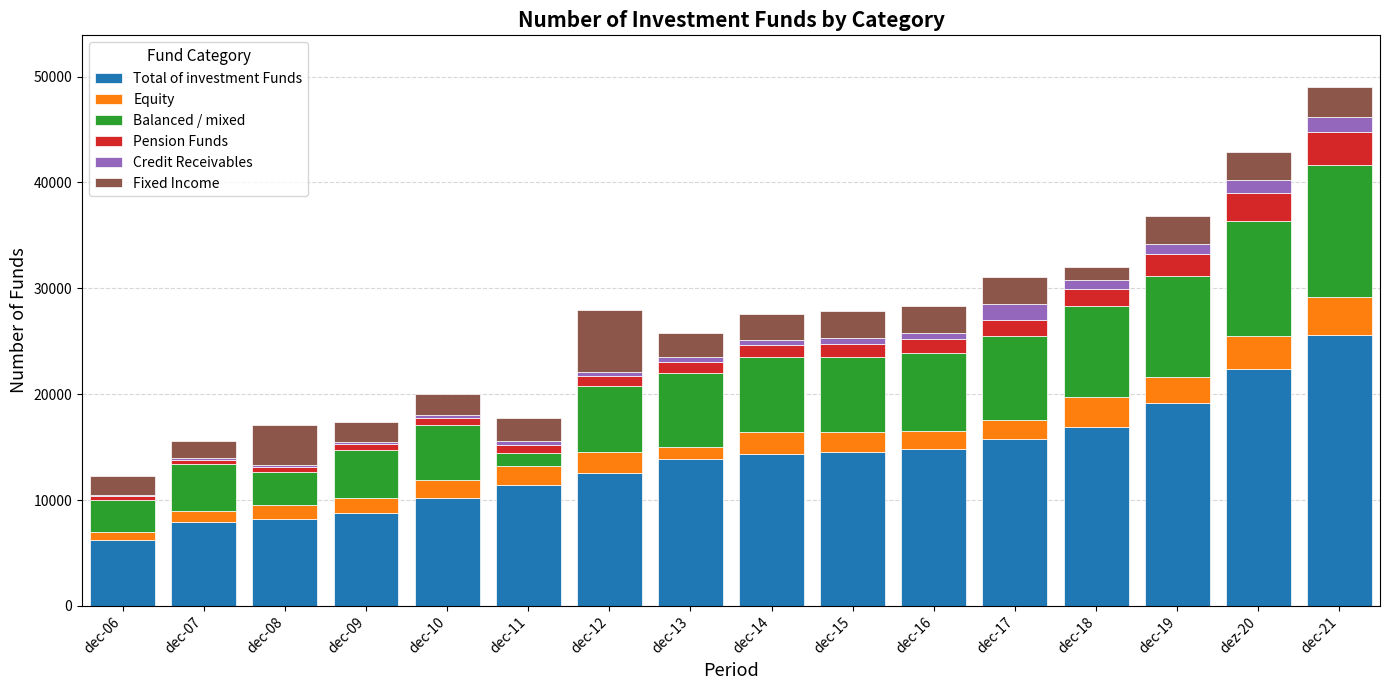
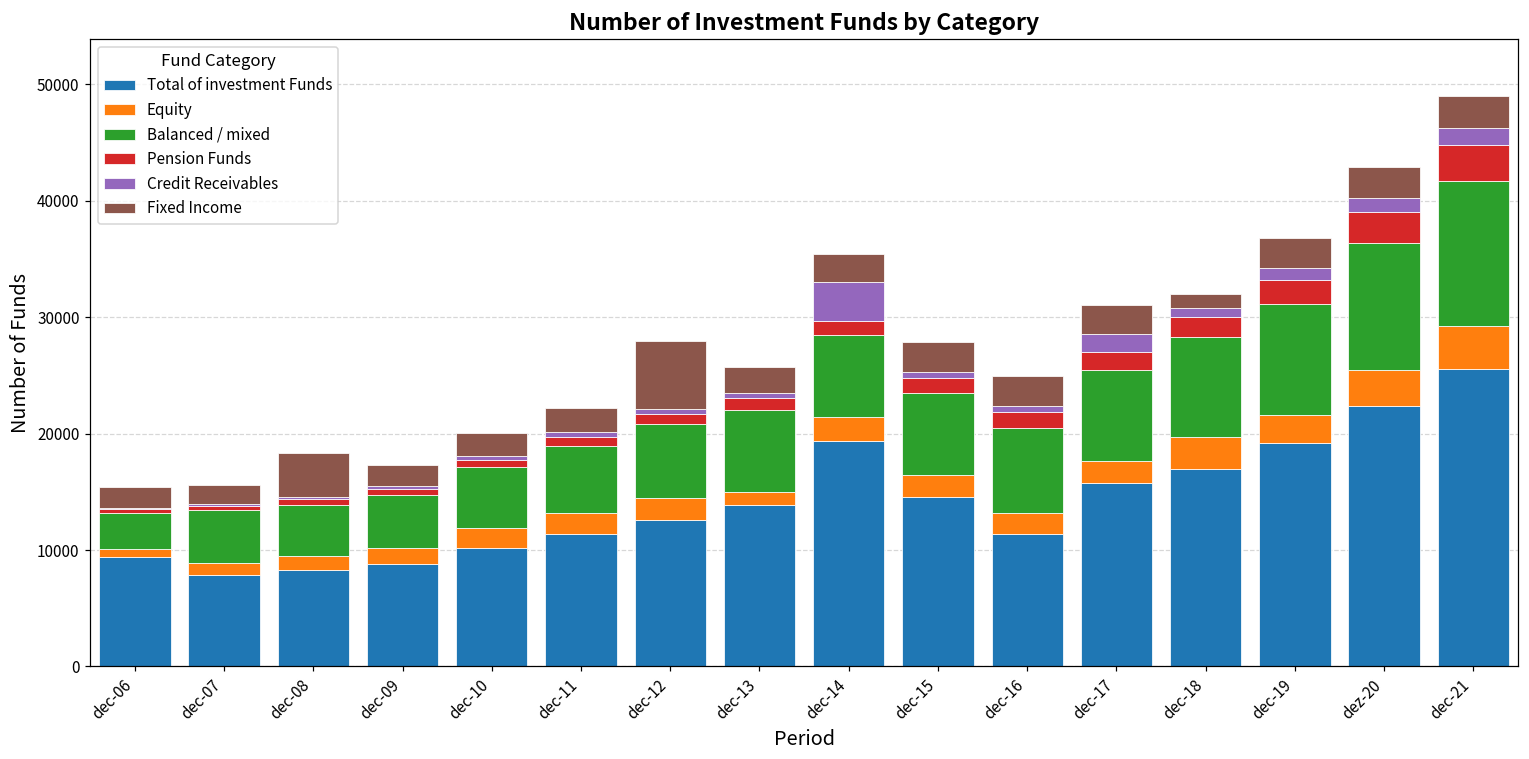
  {
    "Total of investment Funds": {
-     "dec-06": 6200,
+     "dec-06": 9400,
      "dec-07": 7900,
      "dec-08": 8200,
      "dec-09": 8800,
      "dec-10": 10200,
      "dec-11": 11400,
      "dec-12": 12500,
      "dec-13": 13900,
-     "dec-14": 14300,
+     "dec-14": 19300,
      "dec-15": 14500,
-     "dec-16": 14800,
+     "dec-16": 11400,
      "dec-17": 15800,
      "dec-18": 16900,
      "dec-19": 19200,
      "dez-20": 22400,
      "dec-21": 25600
    },
    "Equity": {
      "dec-06": 700,
      "dec-07": 1000,
      "dec-08": 1300,
      "dec-09": 1400,
      "dec-10": 1700,
      "dec-11": 1800,
      "dec-12": 2000,
      "dec-13": 1100,
      "dec-14": 2100,
      "dec-15": 1900,
      "dec-16": 1800,
      "dec-17": 1800,
      "dec-18": 2800,
      "dec-19": 2400,
      "dez-20": 3100,
      "dec-21": 3600
    },
    "Balanced / mixed": {
      "dec-06": 3100,
      "dec-07": 4500,
-     "dec-08": 3200,
+     "dec-08": 4300,
      "dec-09": 4500,
      "dec-10": 5200,
-     "dec-11": 1200,
+     "dec-11": 5800,
      "dec-12": 6300,
      "dec-13": 7000,
      "dec-14": 7100,
      "dec-15": 7000,
      "dec-16": 7300,
      "dec-17": 7900,
      "dec-18": 8600,
      "dec-19": 9500,
      "dez-20": 10900,
      "dec-21": 12400
    },
    "Pension Funds": {
      "dec-06": 300,
      "dec-07": 400,
      "dec-08": 500,
      "dec-09": 600,
      "dec-10": 700,
      "dec-11": 800,
      "dec-12": 900,
      "dec-13": 1100,
      "dec-14": 1200,
      "dec-15": 1300,
      "dec-16": 1400,
      "dec-17": 1500,
      "dec-18": 1700,
      "dec-19": 2100,
      "dez-20": 2600,
      "dec-21": 3100
    },
    "Credit Receivables": {
      "dec-10": 300,
      "dec-11": 400,
      "dec-12": 400,
      "dec-13": 400,
-     "dec-14": 500,
+     "dec-14": 3300,
      "dec-15": 600,
      "dec-16": 500,
      "dec-17": 1500,
      "dec-18": 800,
      "dec-19": 1000,
      "dez-20": 1200,
      "dec-21": 1500
    },
    "Fixed Income": {
      "dec-06": 1800,
      "dec-07": 1700,
      "dec-08": 3800,
      "dec-09": 1900,
      "dec-10": 2000,
      "dec-11": 2100,
      "dec-12": 5900,
      "dec-13": 2200,
      "dec-14": 2400,
      "dec-15": 2500,
      "dec-16": 2500,
      "dec-17": 2500,
      "dec-18": 1200,
      "dec-19": 2600,
      "dez-20": 2700,
      "dec-21": 2800
    }
  }
